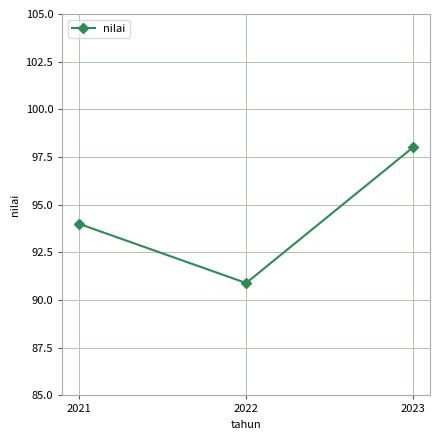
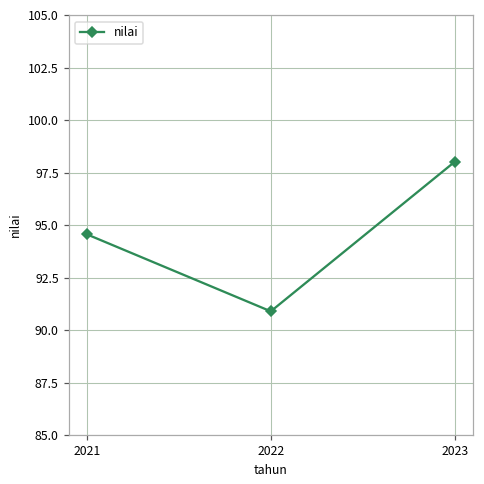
  {
-   "2021": 94.0,
+   "2021": 94.6,
    "2022": 90.9,
    "2023": 98.0
  }
